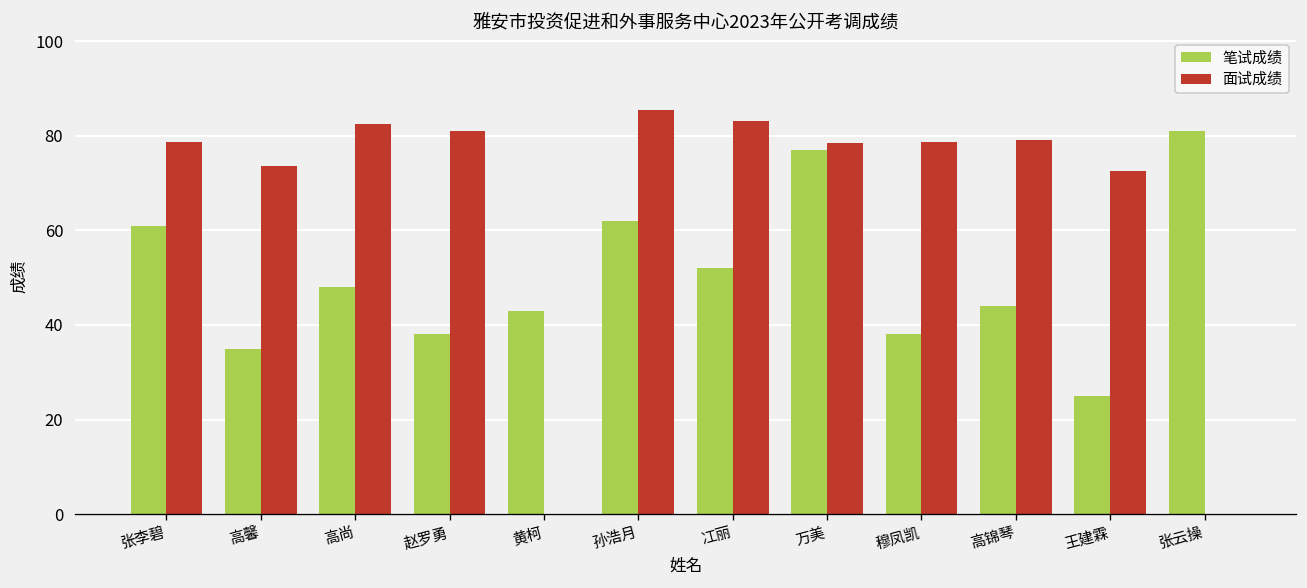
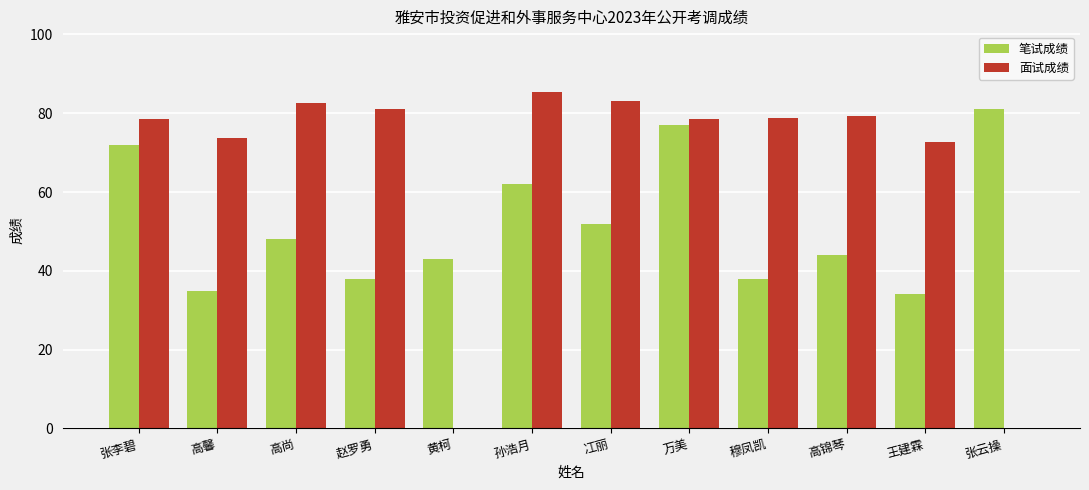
  {
    "笔试成绩": {
-     "张李碧": 61,
+     "张李碧": 72,
      "高馨": 35,
      "高尚": 48,
      "赵罗勇": 38,
      "黄柯": 43,
      "孙浩月": 62,
      "冮丽": 52,
      "万美": 77,
      "穆凤凯": 38,
      "高锦琴": 44,
-     "王建霖": 25,
+     "王建霖": 34,
      "张云操": 81
    },
    "面试成绩": {
      "张李碧": 79,
      "高馨": 74,
      "高尚": 83,
      "赵罗勇": 81,
      "黄柯": 0,
      "孙浩月": 85,
      "冮丽": 83,
      "万美": 78,
      "穆凤凯": 79,
      "高锦琴": 79,
      "王建霖": 73,
      "张云操": 0
    }
  }
